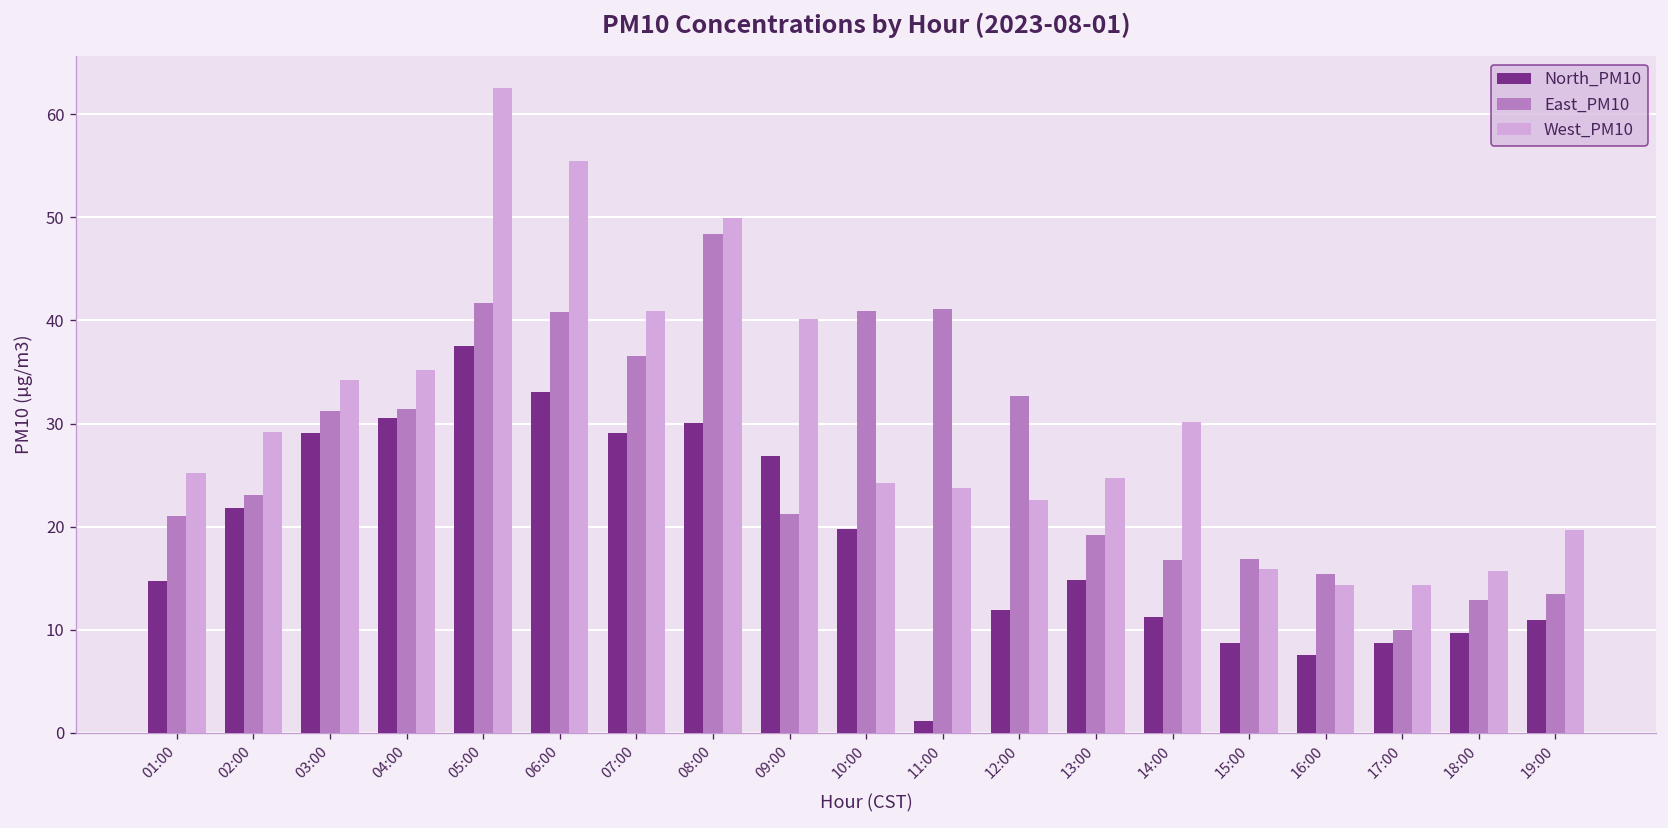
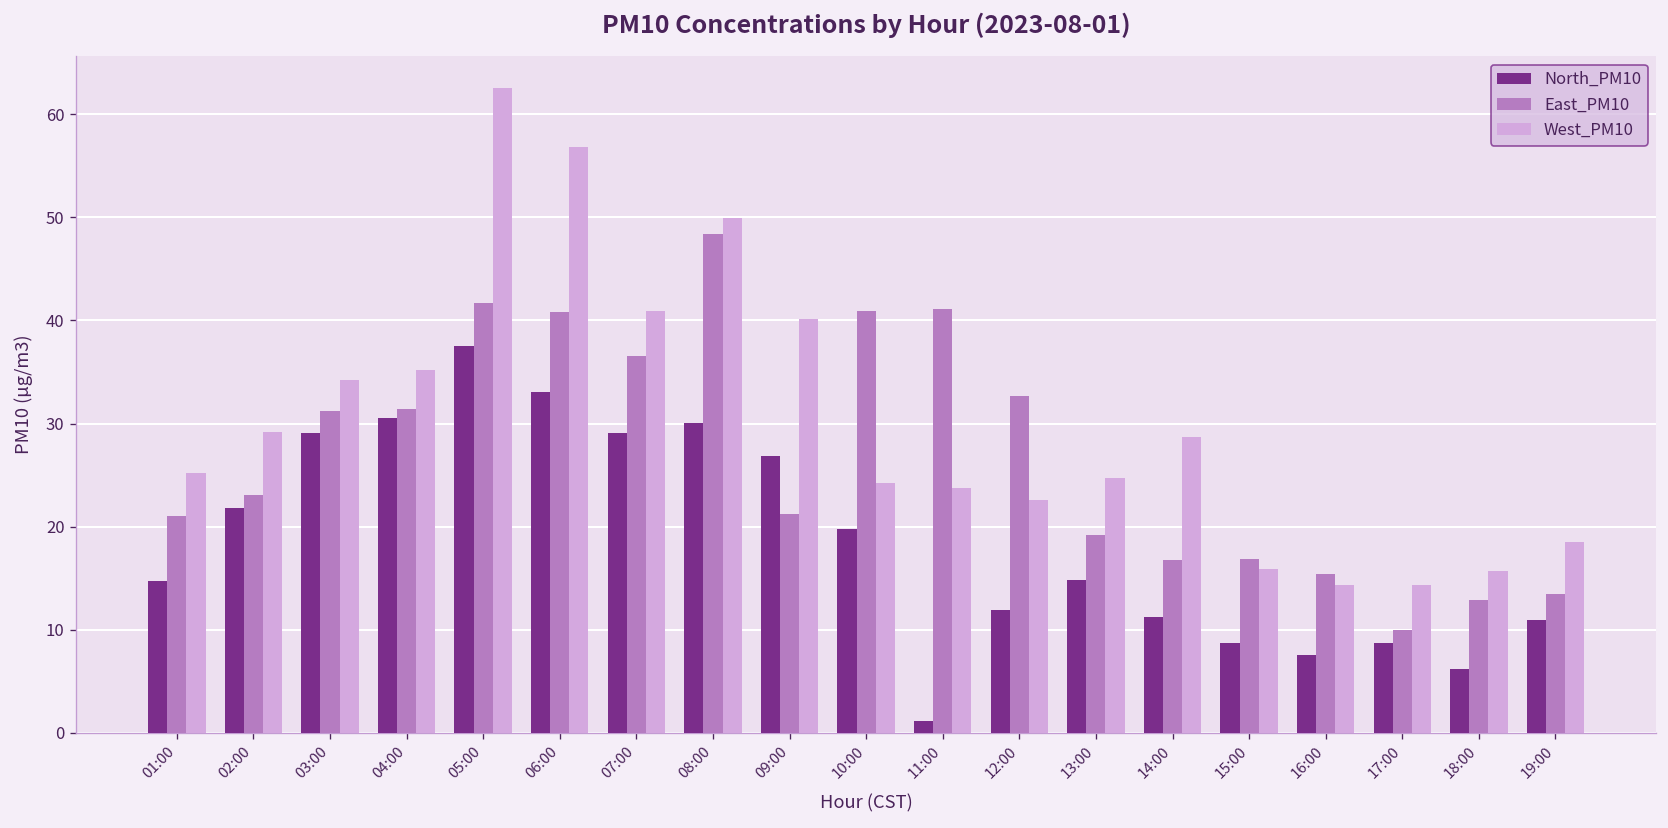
  {
    "North_PM10": {
      "01:00": 15,
      "02:00": 22,
      "03:00": 29,
      "04:00": 31,
      "05:00": 38,
      "06:00": 33,
      "07:00": 29,
      "08:00": 30,
      "09:00": 27,
      "10:00": 20,
      "11:00": 1,
      "12:00": 12,
      "13:00": 15,
      "14:00": 11,
      "15:00": 9,
      "16:00": 8,
      "17:00": 9,
-     "18:00": 10,
+     "18:00": 6,
      "19:00": 11
    },
    "East_PM10": {
      "01:00": 21,
      "02:00": 23,
      "03:00": 31,
      "04:00": 31,
      "05:00": 42,
      "06:00": 41,
      "07:00": 37,
      "08:00": 48,
      "09:00": 21,
      "10:00": 41,
      "11:00": 41,
      "12:00": 33,
      "13:00": 19,
      "14:00": 17,
      "15:00": 17,
      "16:00": 15,
      "17:00": 10,
      "18:00": 13,
      "19:00": 14
    },
    "West_PM10": {
      "01:00": 25,
      "02:00": 29,
      "03:00": 34,
      "04:00": 35,
      "05:00": 63,
-     "06:00": 56,
+     "06:00": 57,
      "07:00": 41,
      "08:00": 50,
      "09:00": 40,
      "10:00": 24,
      "11:00": 24,
      "12:00": 23,
      "13:00": 25,
-     "14:00": 30,
+     "14:00": 29,
      "15:00": 16,
      "16:00": 14,
      "17:00": 14,
      "18:00": 16,
-     "19:00": 20
+     "19:00": 19
    }
  }
